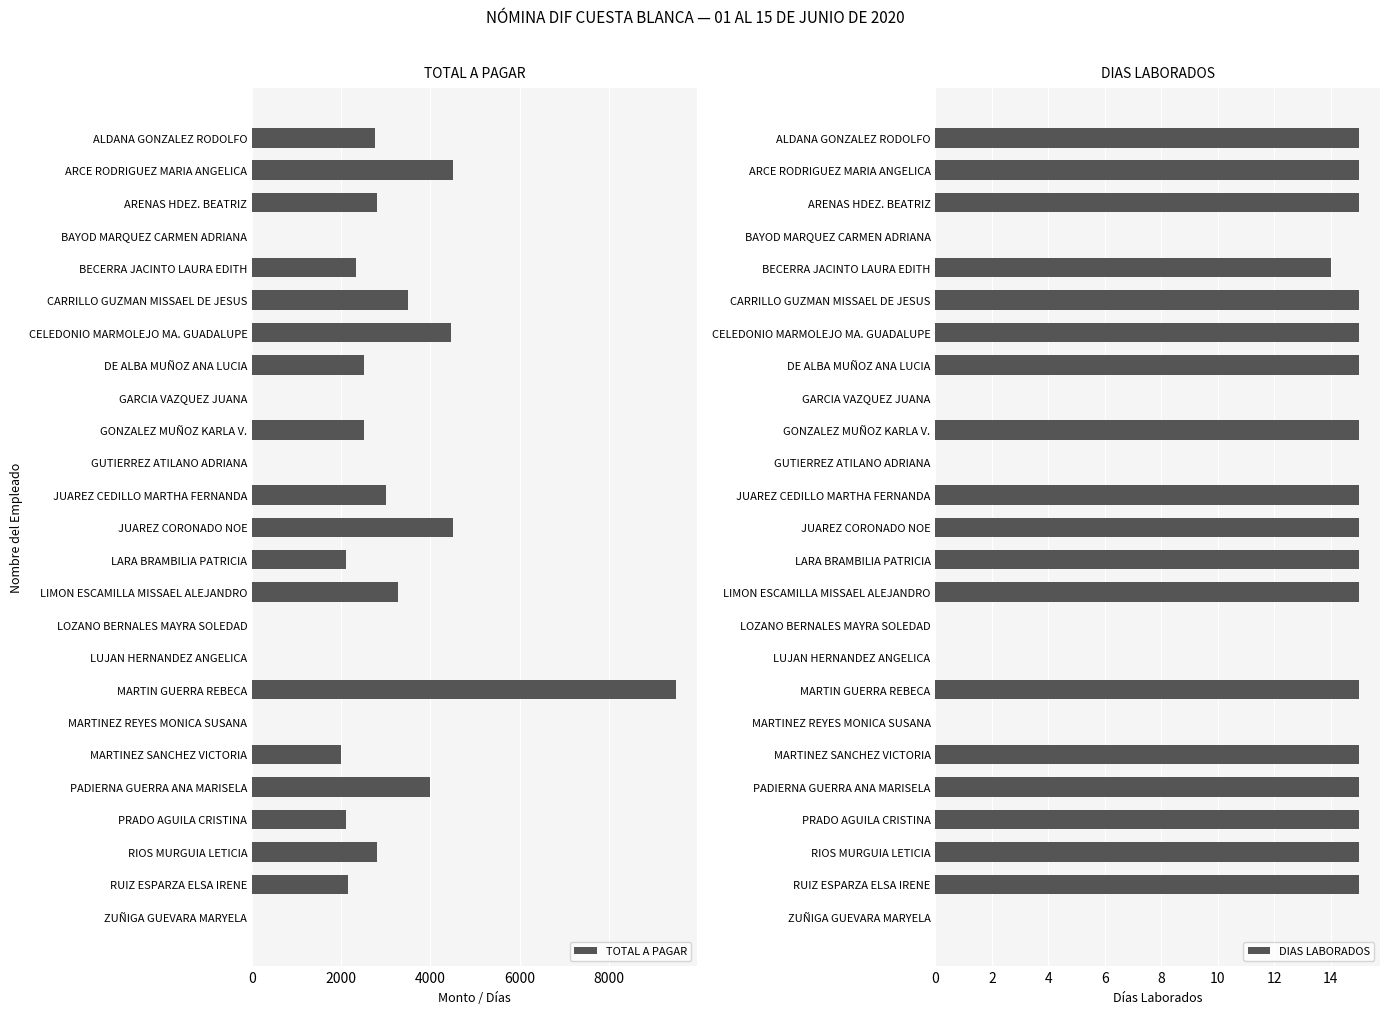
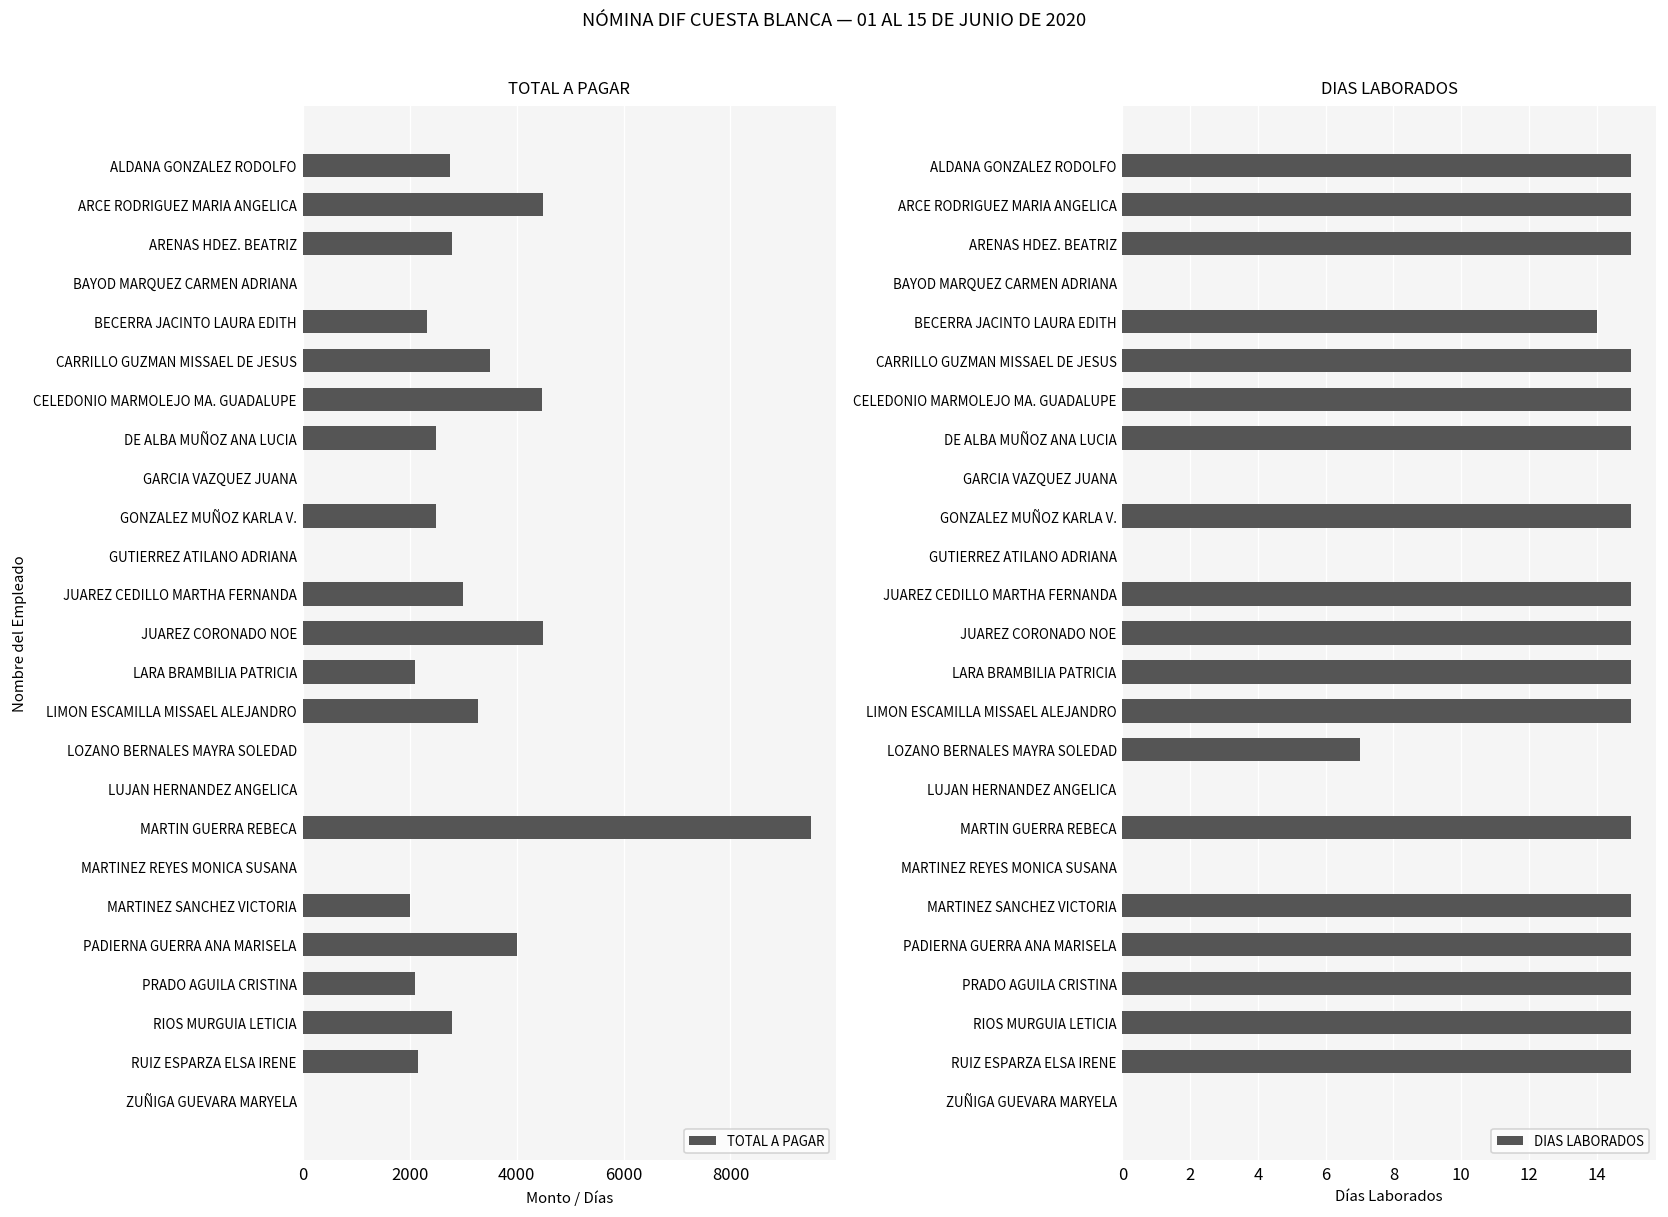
  {
    "TOTAL A PAGAR": {
      "ALDANA GONZALEZ RODOLFO": 2800,
      "ARCE RODRIGUEZ MARIA ANGELICA": 4500,
      "ARENAS HDEZ. BEATRIZ": 2800,
      "BAYOD MARQUEZ CARMEN ADRIANA": 0,
      "BECERRA JACINTO LAURA EDITH": 2300,
      "CARRILLO GUZMAN MISSAEL DE JESUS": 3500,
      "CELEDONIO MARMOLEJO MA. GUADALUPE": 4500,
      "DE ALBA MUÑOZ ANA LUCIA": 2500,
      "GARCIA VAZQUEZ JUANA": 0,
      "GONZALEZ MUÑOZ KARLA V.": 2500,
      "GUTIERREZ ATILANO ADRIANA": 0,
      "JUAREZ CEDILLO MARTHA FERNANDA": 3000,
      "JUAREZ CORONADO NOE": 4500,
      "LARA BRAMBILIA PATRICIA": 2100,
      "LIMON ESCAMILLA MISSAEL ALEJANDRO": 3300,
      "LOZANO BERNALES MAYRA SOLEDAD": 0,
      "LUJAN HERNANDEZ ANGELICA": 0,
      "MARTIN GUERRA REBECA": 9500,
      "MARTINEZ REYES MONICA SUSANA": 0,
      "MARTINEZ SANCHEZ VICTORIA": 2000,
      "PADIERNA GUERRA ANA MARISELA": 4000,
      "PRADO AGUILA CRISTINA": 2100,
      "RIOS MURGUIA LETICIA": 2800,
      "RUIZ ESPARZA ELSA IRENE": 2200,
      "ZUÑIGA GUEVARA MARYELA": 0
    },
    "DIAS LABORADOS": {
      "ALDANA GONZALEZ RODOLFO": 15,
      "ARCE RODRIGUEZ MARIA ANGELICA": 15,
      "ARENAS HDEZ. BEATRIZ": 15,
      "BAYOD MARQUEZ CARMEN ADRIANA": 0,
      "BECERRA JACINTO LAURA EDITH": 14,
      "CARRILLO GUZMAN MISSAEL DE JESUS": 15,
      "CELEDONIO MARMOLEJO MA. GUADALUPE": 15,
      "DE ALBA MUÑOZ ANA LUCIA": 15,
      "GARCIA VAZQUEZ JUANA": 0,
      "GONZALEZ MUÑOZ KARLA V.": 15,
      "GUTIERREZ ATILANO ADRIANA": 0,
      "JUAREZ CEDILLO MARTHA FERNANDA": 15,
      "JUAREZ CORONADO NOE": 15,
      "LARA BRAMBILIA PATRICIA": 15,
      "LIMON ESCAMILLA MISSAEL ALEJANDRO": 15,
-     "LOZANO BERNALES MAYRA SOLEDAD": 0,
+     "LOZANO BERNALES MAYRA SOLEDAD": 7,
      "LUJAN HERNANDEZ ANGELICA": 0,
      "MARTIN GUERRA REBECA": 15,
      "MARTINEZ REYES MONICA SUSANA": 0,
      "MARTINEZ SANCHEZ VICTORIA": 15,
      "PADIERNA GUERRA ANA MARISELA": 15,
      "PRADO AGUILA CRISTINA": 15,
      "RIOS MURGUIA LETICIA": 15,
      "RUIZ ESPARZA ELSA IRENE": 15,
      "ZUÑIGA GUEVARA MARYELA": 0
    }
  }
